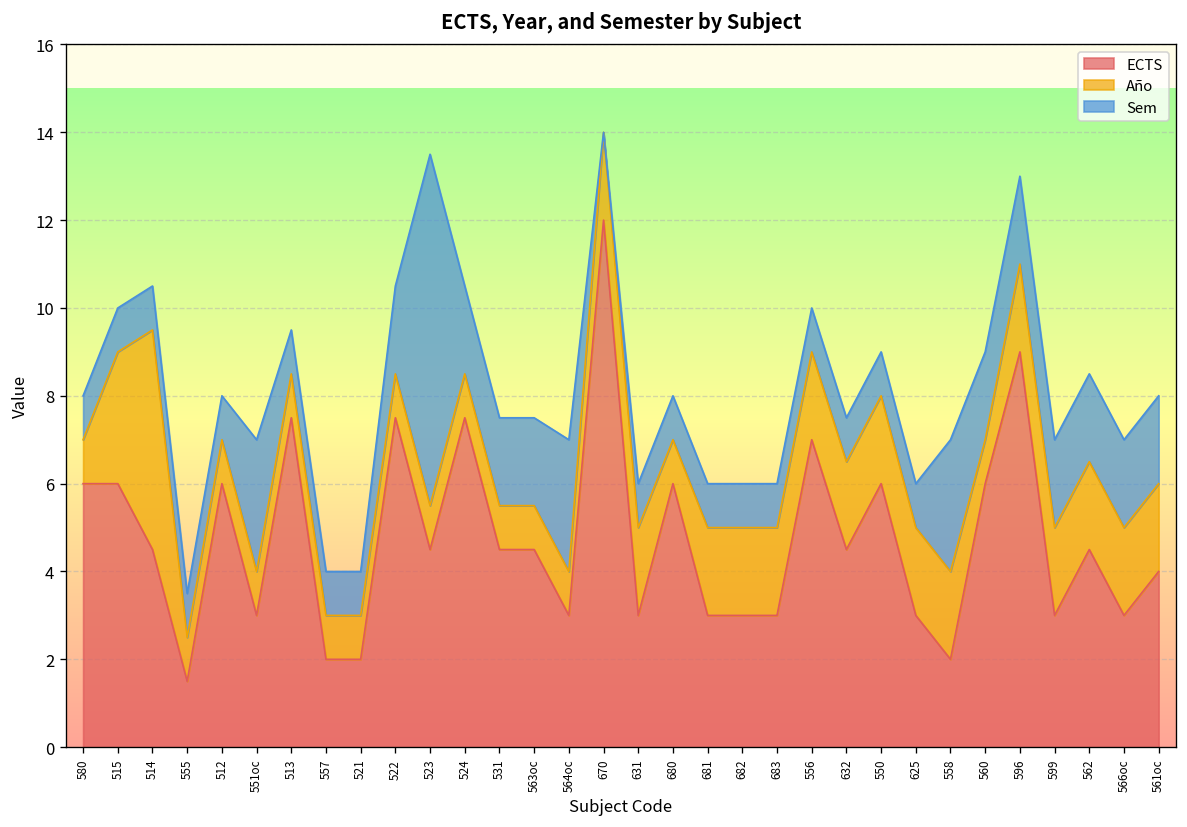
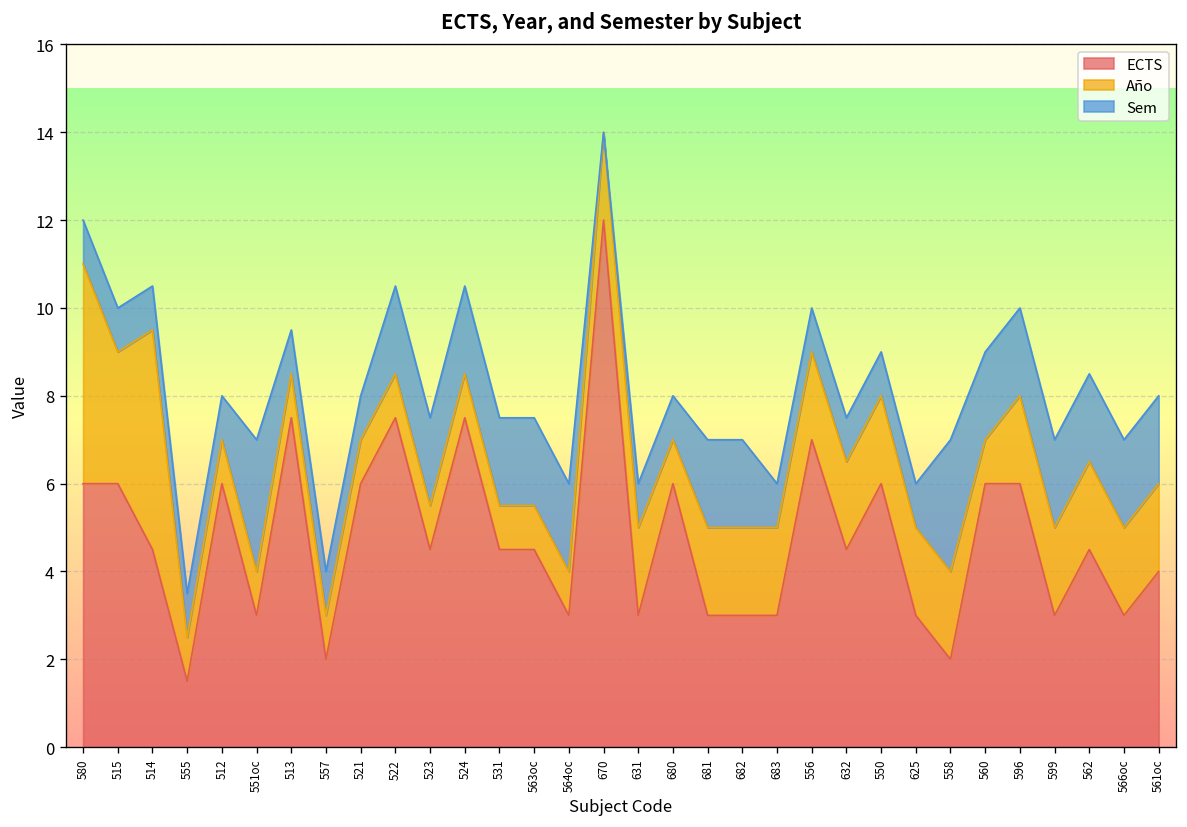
  {
    "ECTS": {
      "580": 6,
      "515": 6,
      "514": 4.5,
      "555": 1.5,
      "512": 6,
      "551oc": 3,
      "513": 7.5,
      "557": 2,
-     "521": 2,
+     "521": 6,
      "522": 7.5,
      "523": 4.5,
      "524": 7.5,
      "531": 4.5,
      "563oc": 4.5,
      "564oc": 3,
      "670": 12,
      "631": 3,
      "680": 6,
      "681": 3,
      "682": 3,
      "683": 3,
      "556": 7,
      "632": 4.5,
      "550": 6,
      "625": 3,
      "558": 2,
      "560": 6,
-     "596": 9,
+     "596": 6,
      "599": 3,
      "562": 4.5,
      "566oc": 3,
      "561oc": 4
    },
    "Año": {
-     "580": 1,
+     "580": 5,
      "515": 3,
      "514": 5,
      "555": 1,
      "512": 1,
      "551oc": 1,
      "513": 1,
      "557": 1,
      "521": 1,
      "522": 1,
      "523": 1,
      "524": 1,
      "531": 1,
      "563oc": 1,
      "564oc": 1,
      "631": 2,
      "680": 1,
      "681": 2,
      "682": 2,
      "683": 2,
      "556": 2,
      "632": 2,
      "550": 2,
      "625": 2,
      "558": 2,
      "560": 1,
      "596": 2,
      "599": 2,
      "562": 2,
      "566oc": 2,
      "561oc": 2
    },
    "Sem": {
      "580": 1,
      "515": 1,
      "514": 1,
      "555": 1,
      "512": 1,
      "551oc": 3,
      "513": 1,
      "557": 1,
      "521": 1,
      "522": 2,
-     "523": 8,
+     "523": 2,
      "524": 2,
      "531": 2,
      "563oc": 2,
-     "564oc": 3,
+     "564oc": 2,
      "631": 1,
      "680": 1,
-     "681": 1,
-     "682": 1,
+     "681": 2,
+     "682": 2,
      "683": 1,
      "556": 1,
      "632": 1,
      "550": 1,
      "625": 1,
      "558": 3,
      "560": 2,
      "596": 2,
      "599": 2,
      "562": 2,
      "566oc": 2,
      "561oc": 2
    }
  }
